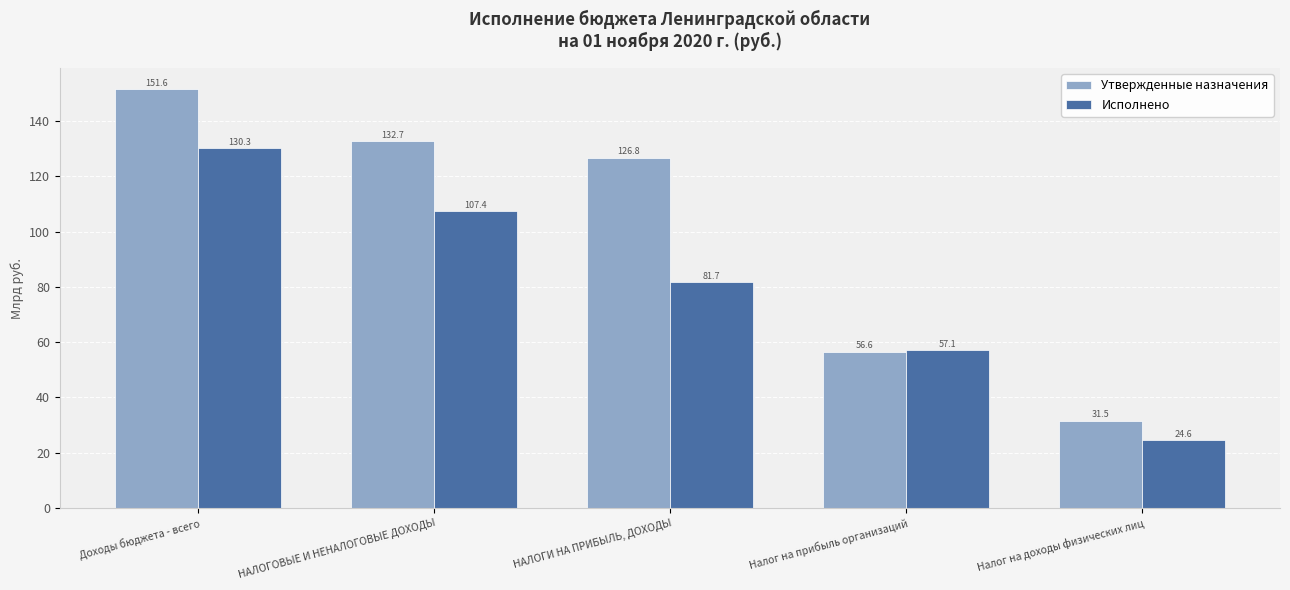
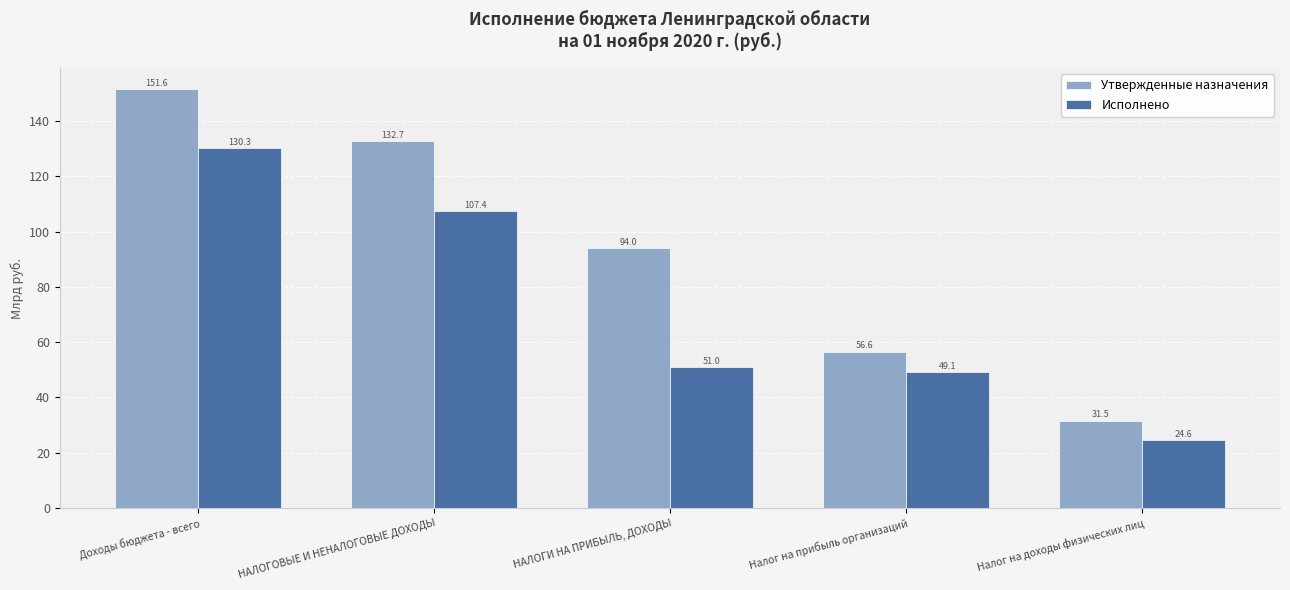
  {
    "Утвержденные назначения": {
      "Доходы бюджета - всего": 151.6,
      "НАЛОГОВЫЕ И НЕНАЛОГОВЫЕ ДОХОДЫ": 132.7,
-     "НАЛОГИ НА ПРИБЫЛЬ, ДОХОДЫ": 126.8,
+     "НАЛОГИ НА ПРИБЫЛЬ, ДОХОДЫ": 94.0,
      "Налог на прибыль организаций": 56.6,
      "Налог на доходы физических лиц": 31.5
    },
    "Исполнено": {
      "Доходы бюджета - всего": 130.3,
      "НАЛОГОВЫЕ И НЕНАЛОГОВЫЕ ДОХОДЫ": 107.4,
-     "НАЛОГИ НА ПРИБЫЛЬ, ДОХОДЫ": 81.7,
-     "Налог на прибыль организаций": 57.1,
+     "НАЛОГИ НА ПРИБЫЛЬ, ДОХОДЫ": 51.0,
+     "Налог на прибыль организаций": 49.1,
      "Налог на доходы физических лиц": 24.6
    }
  }
